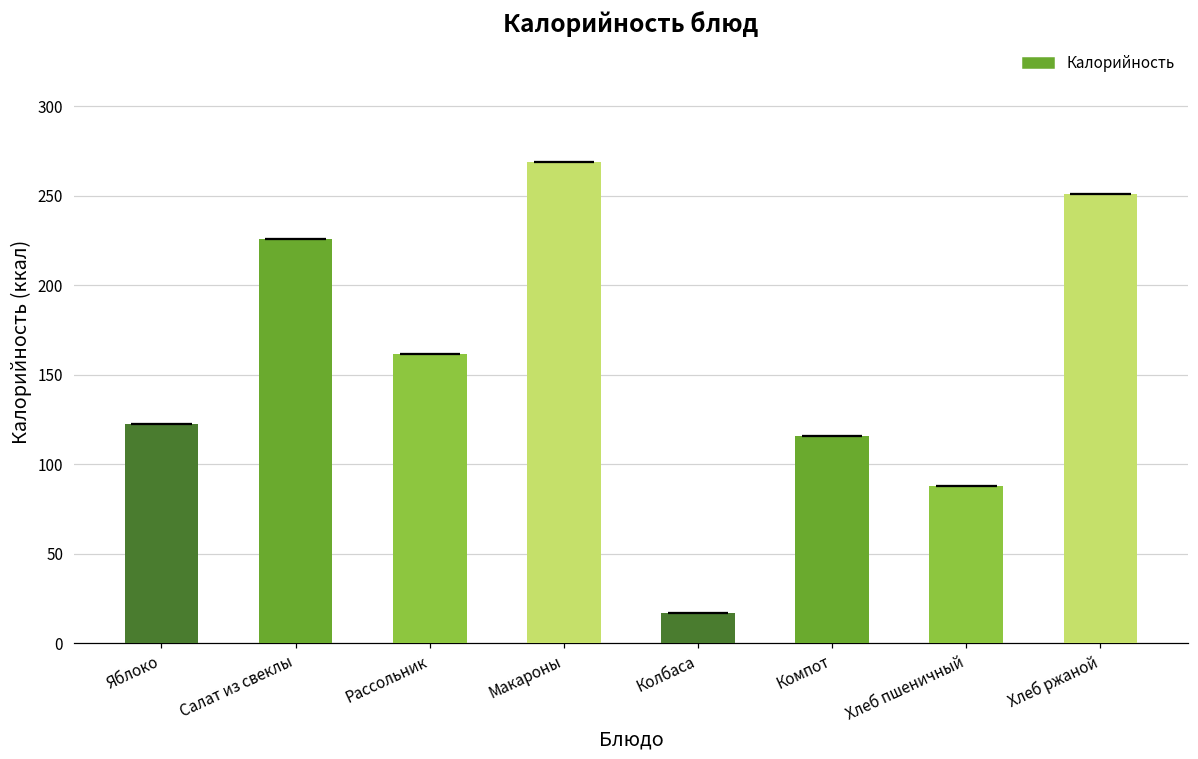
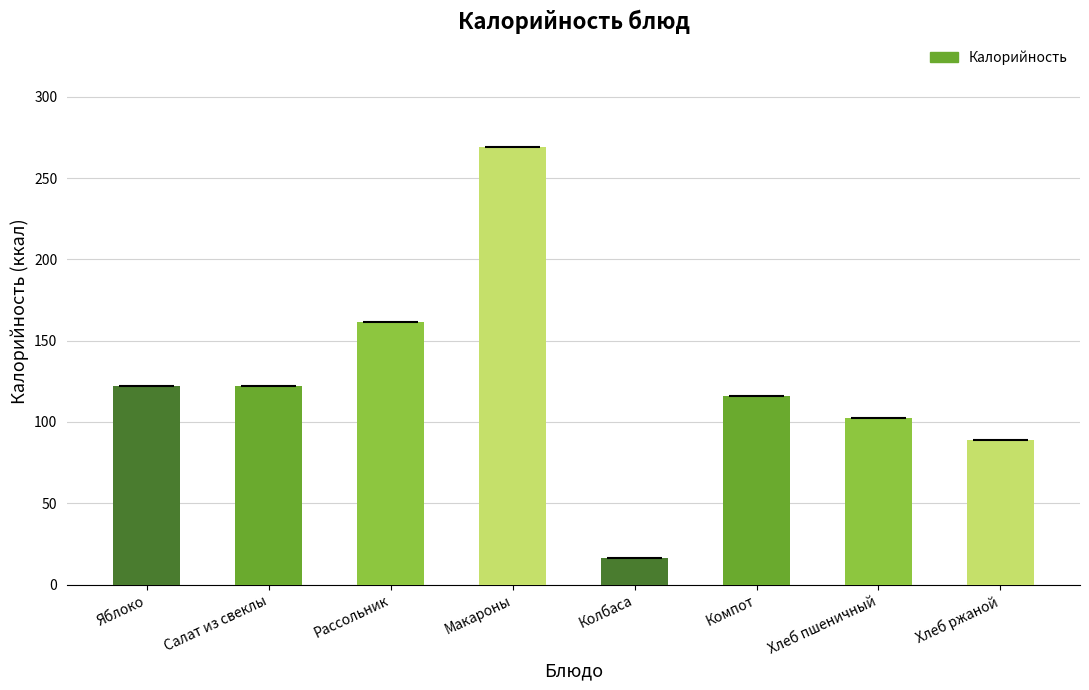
  {
    "Яблоко": 122,
-   "Салат из свеклы": 226,
+   "Салат из свеклы": 122,
    "Рассольник": 162,
    "Макароны": 269,
    "Колбаса": 17,
    "Компот": 116,
-   "Хлеб пшеничный": 88,
-   "Хлеб ржаной": 251
+   "Хлеб пшеничный": 103,
+   "Хлеб ржаной": 89
  }
